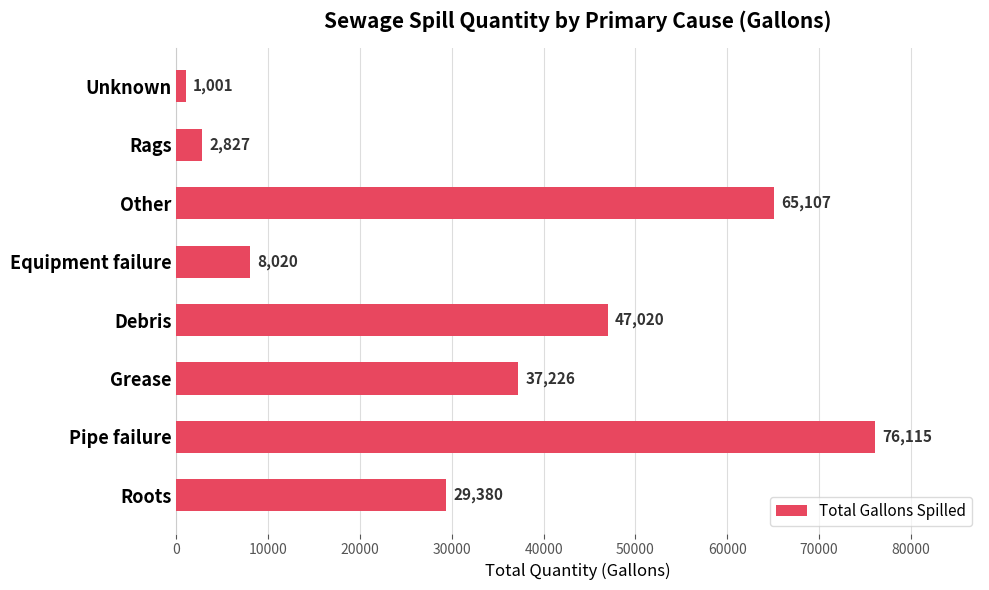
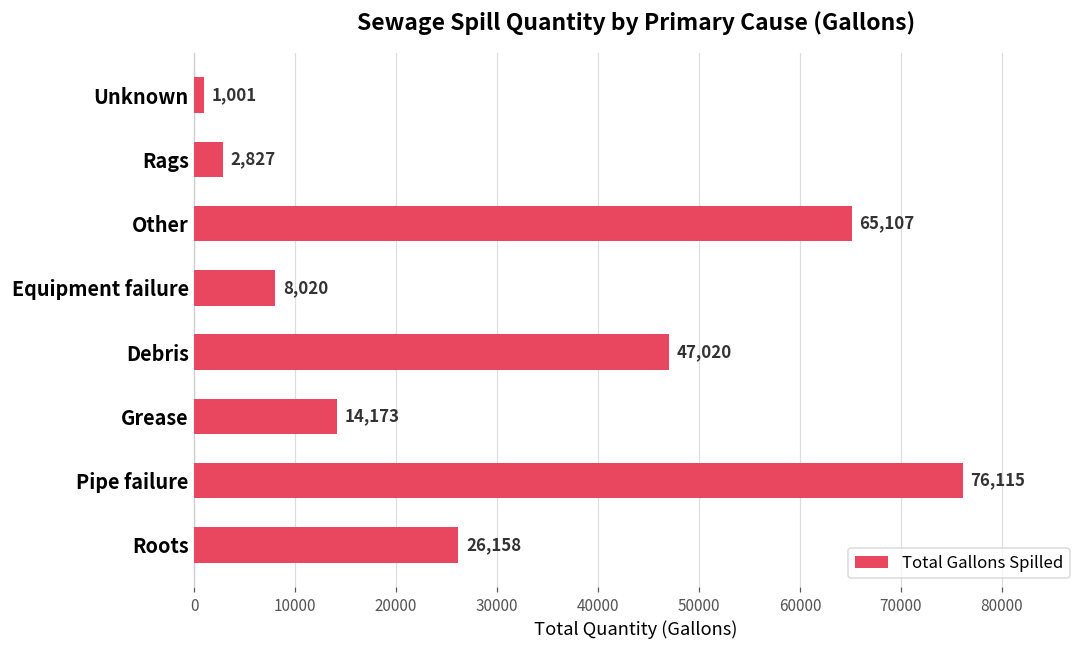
  {
    "Unknown": "1,001",
    "Rags": "2,827",
    "Other": "65,107",
    "Equipment failure": "8,020",
    "Debris": "47,020",
-   "Grease": "37,226",
+   "Grease": "14,173",
    "Pipe failure": "76,115",
-   "Roots": "29,380"
+   "Roots": "26,158"
  }
